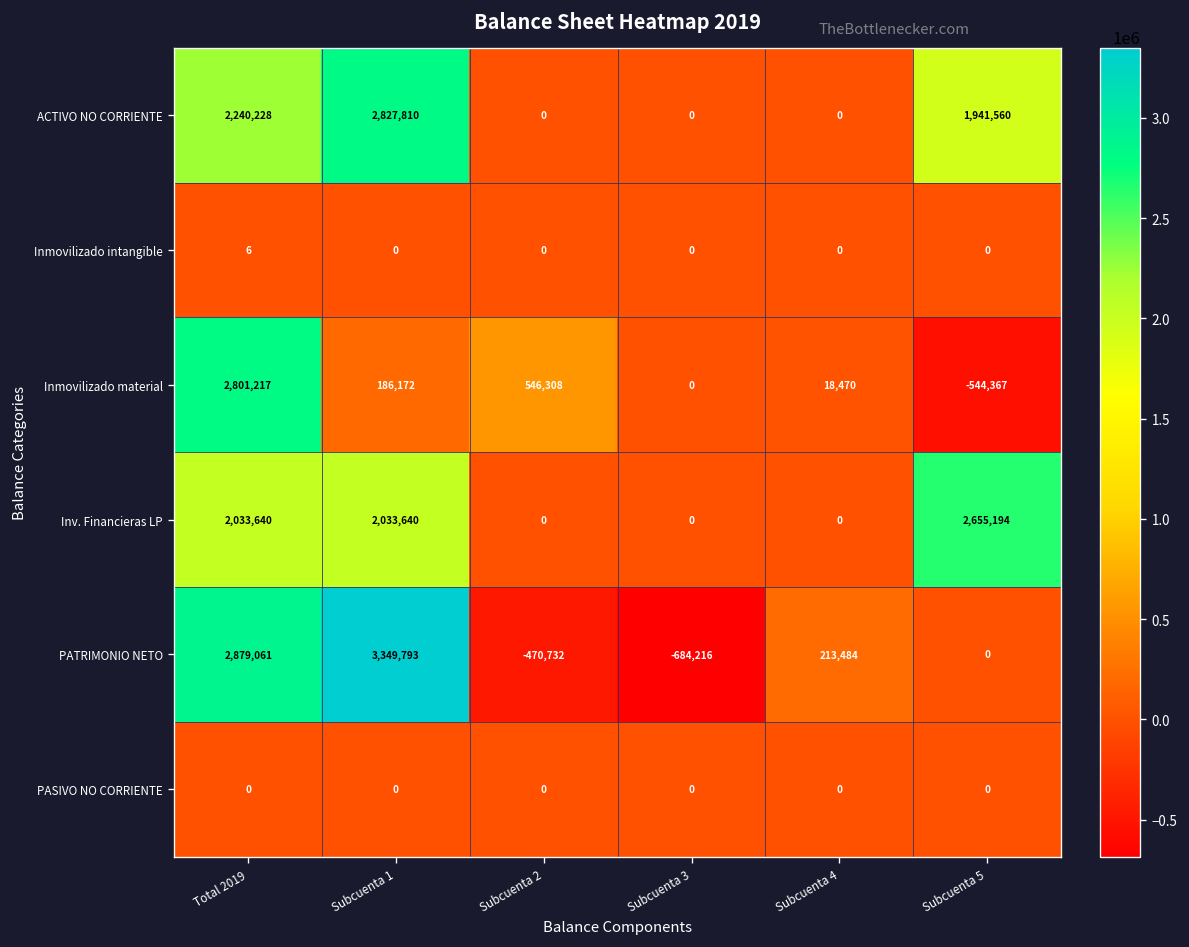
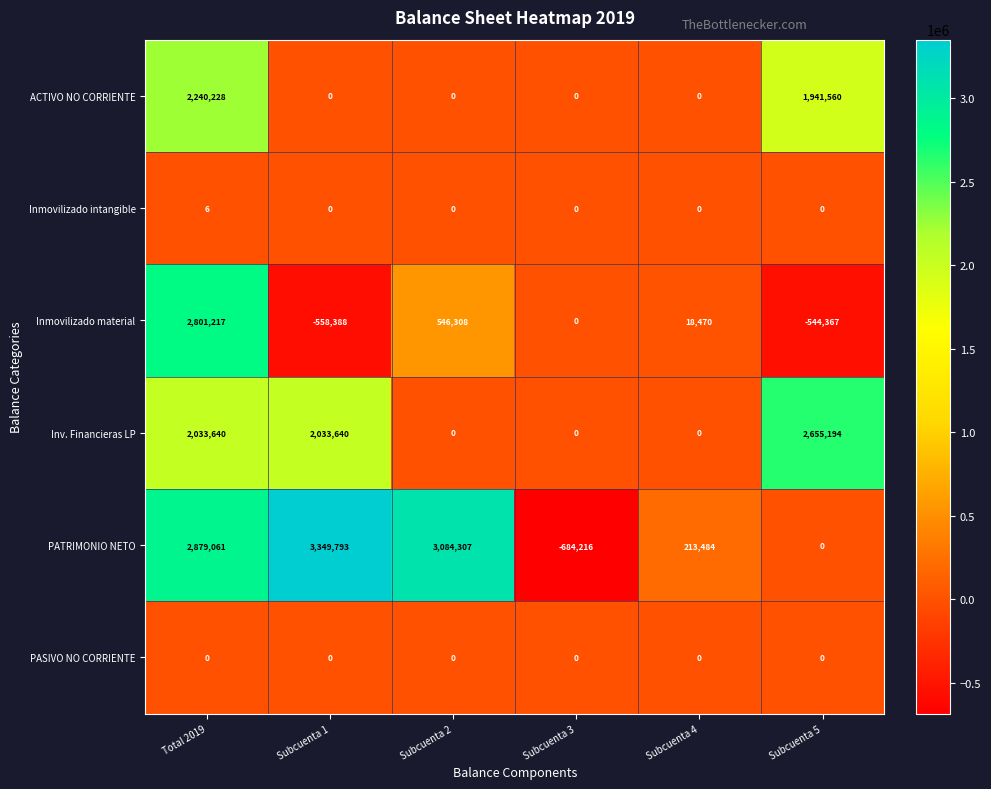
  {
    "ACTIVO NO CORRIENTE": {
      "Total 2019": "2,240,228",
-     "Subcuenta 1": "2,827,810",
+     "Subcuenta 1": "0",
      "Subcuenta 2": "0",
      "Subcuenta 3": "0",
      "Subcuenta 4": "0",
      "Subcuenta 5": "1,941,560"
    },
    "Inmovilizado intangible": {
      "Total 2019": "6",
      "Subcuenta 1": "0",
      "Subcuenta 2": "0",
      "Subcuenta 3": "0",
      "Subcuenta 4": "0",
      "Subcuenta 5": "0"
    },
    "Inmovilizado material": {
      "Total 2019": "2,801,217",
-     "Subcuenta 1": "186,172",
+     "Subcuenta 1": "-558,388",
      "Subcuenta 2": "546,308",
      "Subcuenta 3": "0",
      "Subcuenta 4": "18,470",
      "Subcuenta 5": "-544,367"
    },
    "Inv. Financieras LP": {
      "Total 2019": "2,033,640",
      "Subcuenta 1": "2,033,640",
      "Subcuenta 2": "0",
      "Subcuenta 3": "0",
      "Subcuenta 4": "0",
      "Subcuenta 5": "2,655,194"
    },
    "PATRIMONIO NETO": {
      "Total 2019": "2,879,061",
      "Subcuenta 1": "3,349,793",
-     "Subcuenta 2": "-470,732",
+     "Subcuenta 2": "3,084,307",
      "Subcuenta 3": "-684,216",
      "Subcuenta 4": "213,484",
      "Subcuenta 5": "0"
    },
    "PASIVO NO CORRIENTE": {
      "Total 2019": "0",
      "Subcuenta 1": "0",
      "Subcuenta 2": "0",
      "Subcuenta 3": "0",
      "Subcuenta 4": "0",
      "Subcuenta 5": "0"
    }
  }
